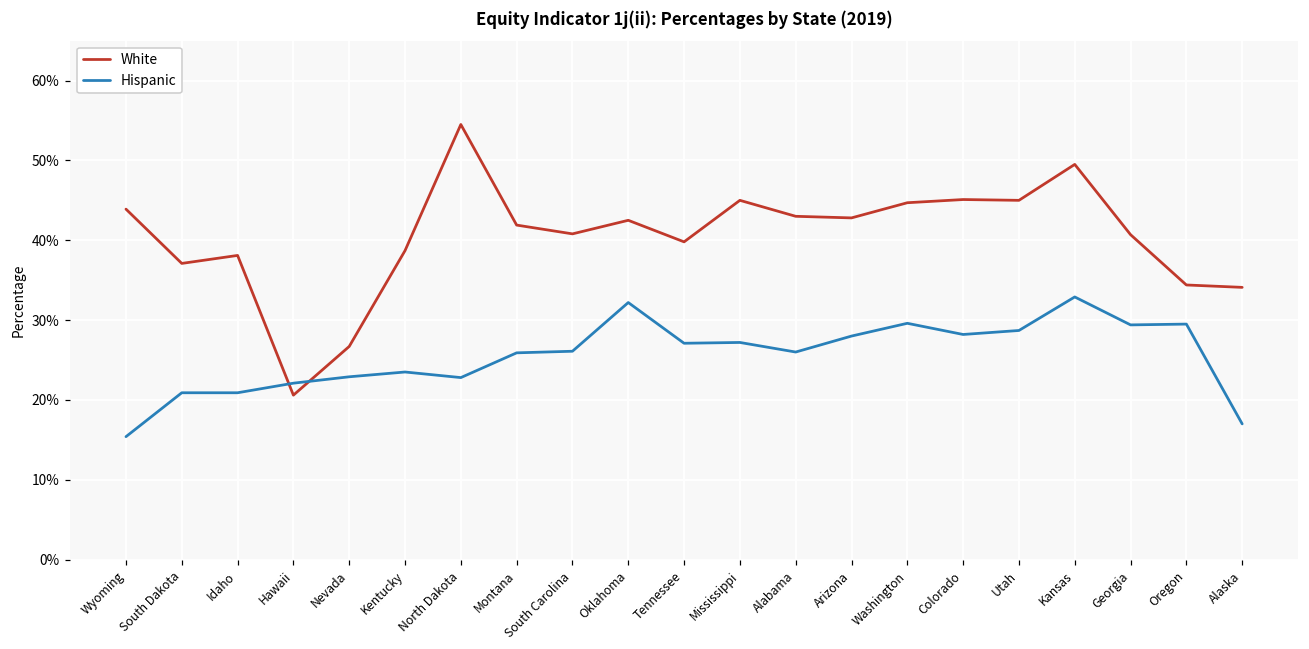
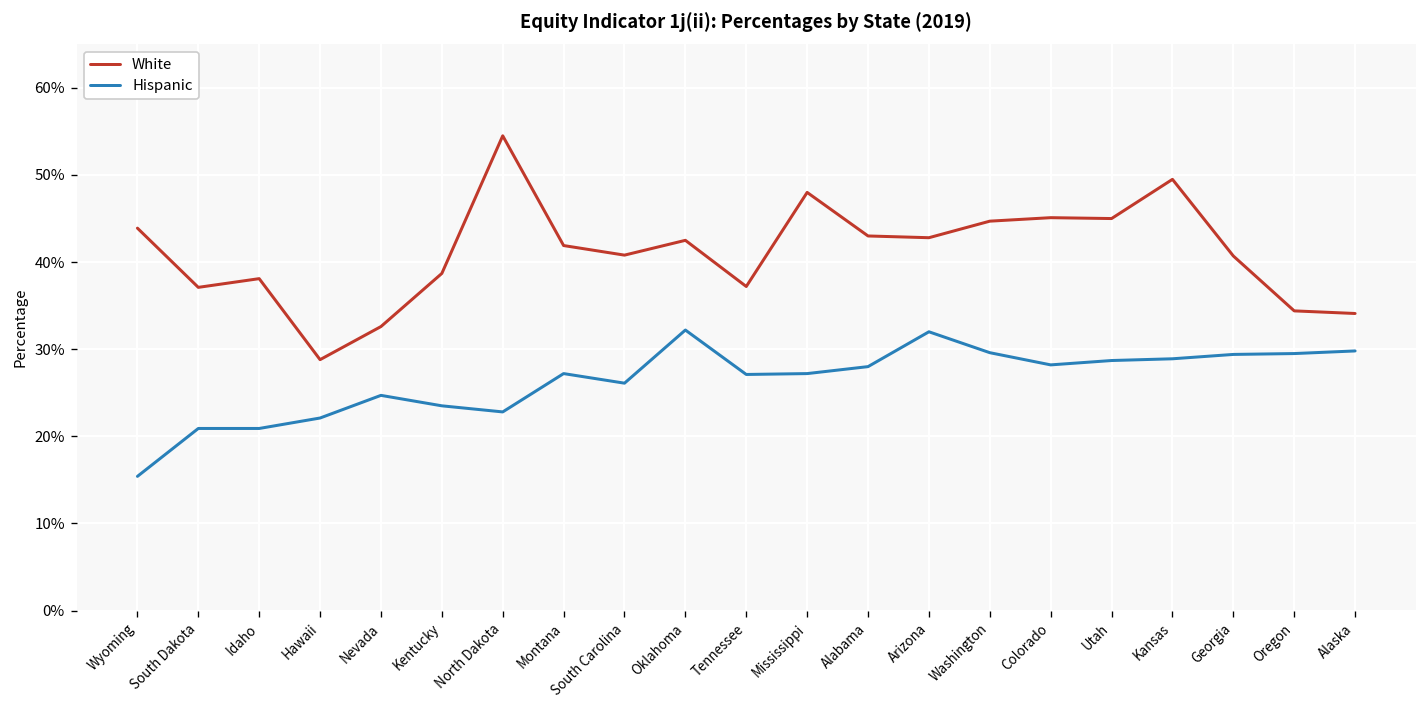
  {
    "White": {
      "Wyoming": "44%",
      "South Dakota": "37%",
      "Idaho": "38%",
-     "Hawaii": "21%",
-     "Nevada": "27%",
+     "Hawaii": "29%",
+     "Nevada": "33%",
      "Kentucky": "39%",
      "North Dakota": "55%",
      "Montana": "42%",
      "South Carolina": "41%",
      "Oklahoma": "43%",
-     "Tennessee": "40%",
-     "Mississippi": "45%",
+     "Tennessee": "37%",
+     "Mississippi": "48%",
      "Alabama": "43%",
      "Arizona": "43%",
      "Washington": "45%",
      "Colorado": "45%",
      "Utah": "45%",
      "Kansas": "50%",
      "Georgia": "41%",
      "Oregon": "34%",
      "Alaska": "34%"
    },
    "Hispanic": {
      "Wyoming": "15%",
      "South Dakota": "21%",
      "Idaho": "21%",
      "Hawaii": "22%",
-     "Nevada": "23%",
+     "Nevada": "25%",
      "Kentucky": "24%",
      "North Dakota": "23%",
-     "Montana": "26%",
+     "Montana": "27%",
      "South Carolina": "26%",
      "Oklahoma": "32%",
      "Tennessee": "27%",
      "Mississippi": "27%",
-     "Alabama": "26%",
-     "Arizona": "28%",
+     "Alabama": "28%",
+     "Arizona": "32%",
      "Washington": "30%",
      "Colorado": "28%",
      "Utah": "29%",
-     "Kansas": "33%",
+     "Kansas": "29%",
      "Georgia": "29%",
      "Oregon": "30%",
-     "Alaska": "17%"
+     "Alaska": "30%"
    }
  }
